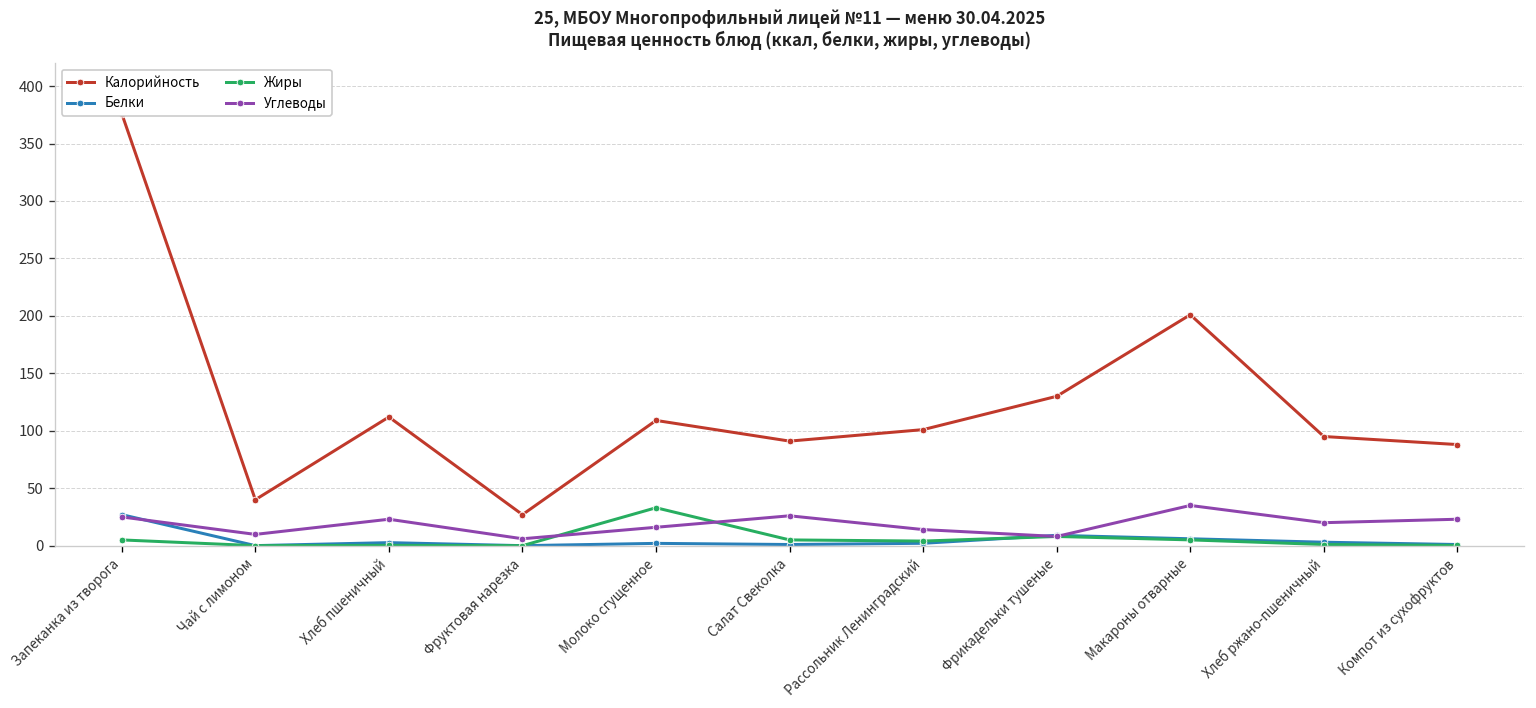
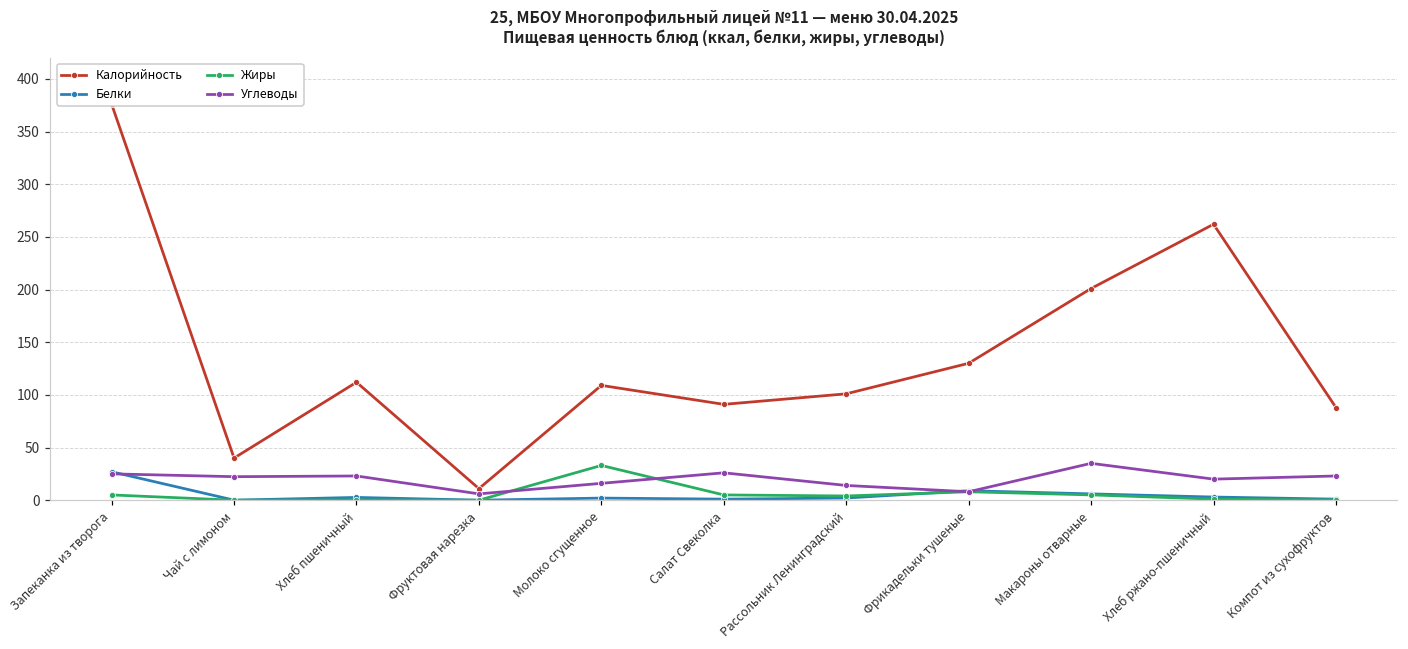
  {
    "Калорийность": {
      "Запеканка из творога": 380,
      "Чай с лимоном": 40,
      "Хлеб пшеничный": 110,
-     "Фруктовая нарезка": 30,
+     "Фруктовая нарезка": 10,
      "Молоко сгущенное": 110,
      "Салат Свеколка": 90,
      "Рассольник Ленинградский": 100,
      "Фрикадельки тушеные": 130,
      "Макароны отварные": 200,
-     "Хлеб ржано-пшеничный": 100,
+     "Хлеб ржано-пшеничный": 260,
      "Компот из сухофруктов": 90
    },
    "Белки": {
      "Молоко сгущенное": 0,
      "Салат Свеколка": 0
    },
    "Жиры": {
      "Запеканка из творога": 10,
      "Молоко сгущенное": 30,
      "Салат Свеколка": 10
    },
    "Углеводы": {
-     "Чай с лимоном": 10,
+     "Чай с лимоном": 20,
      "Хлеб пшеничный": 20,
      "Фруктовая нарезка": 10,
      "Молоко сгущенное": 20,
      "Салат Свеколка": 30,
      "Рассольник Ленинградский": 10,
      "Макароны отварные": 40,
      "Хлеб ржано-пшеничный": 20,
      "Компот из сухофруктов": 20
    }
  }
